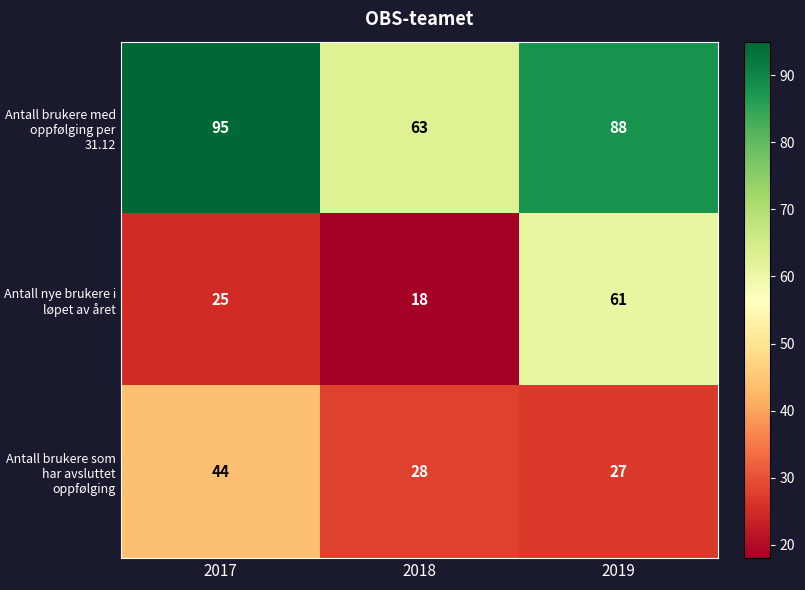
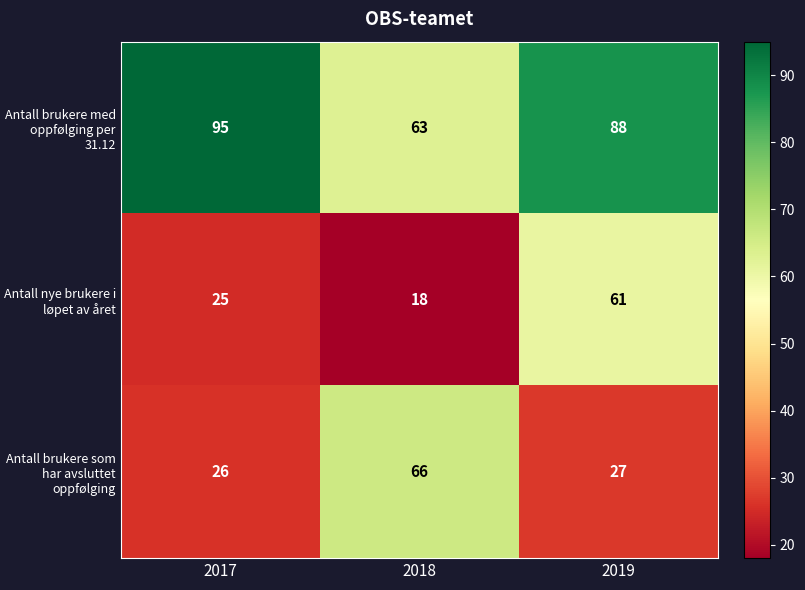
  {
    "Antall brukere med oppfølging per 31.12": {
      "2017": 95,
      "2018": 63,
      "2019": 88
    },
    "Antall nye brukere i løpet av året": {
      "2017": 25,
      "2018": 18,
      "2019": 61
    },
    "Antall brukere som har avsluttet oppfølging": {
-     "2017": 44,
-     "2018": 28,
+     "2017": 26,
+     "2018": 66,
      "2019": 27
    }
  }
